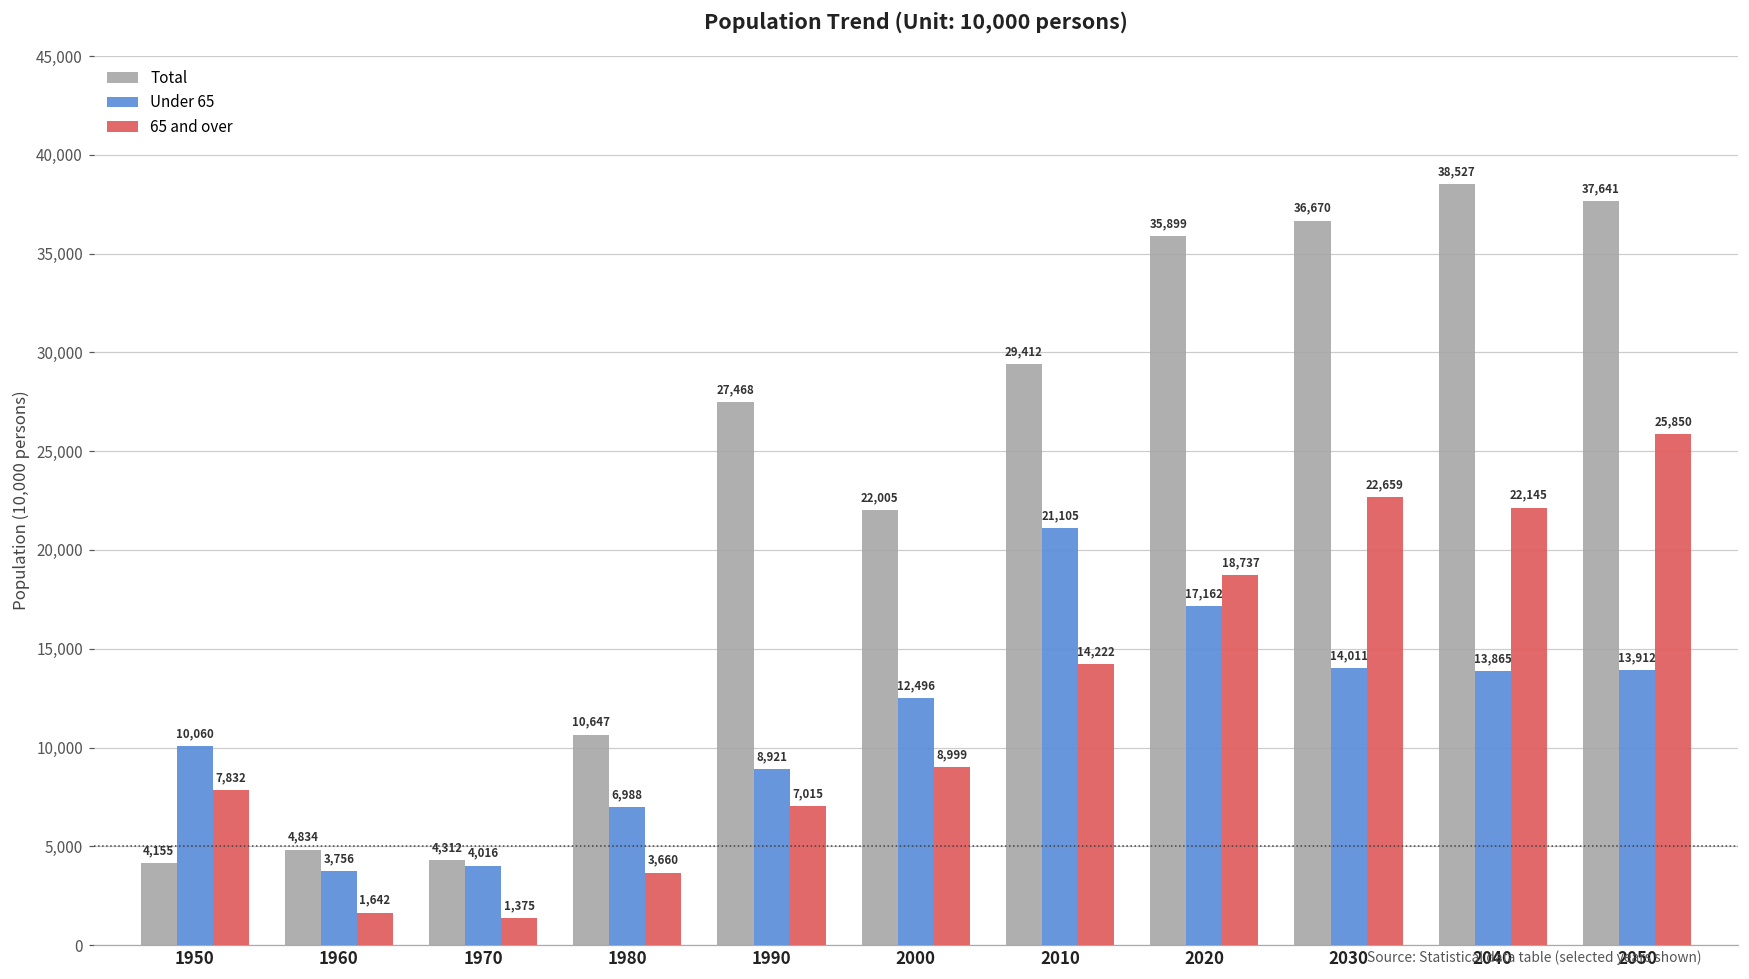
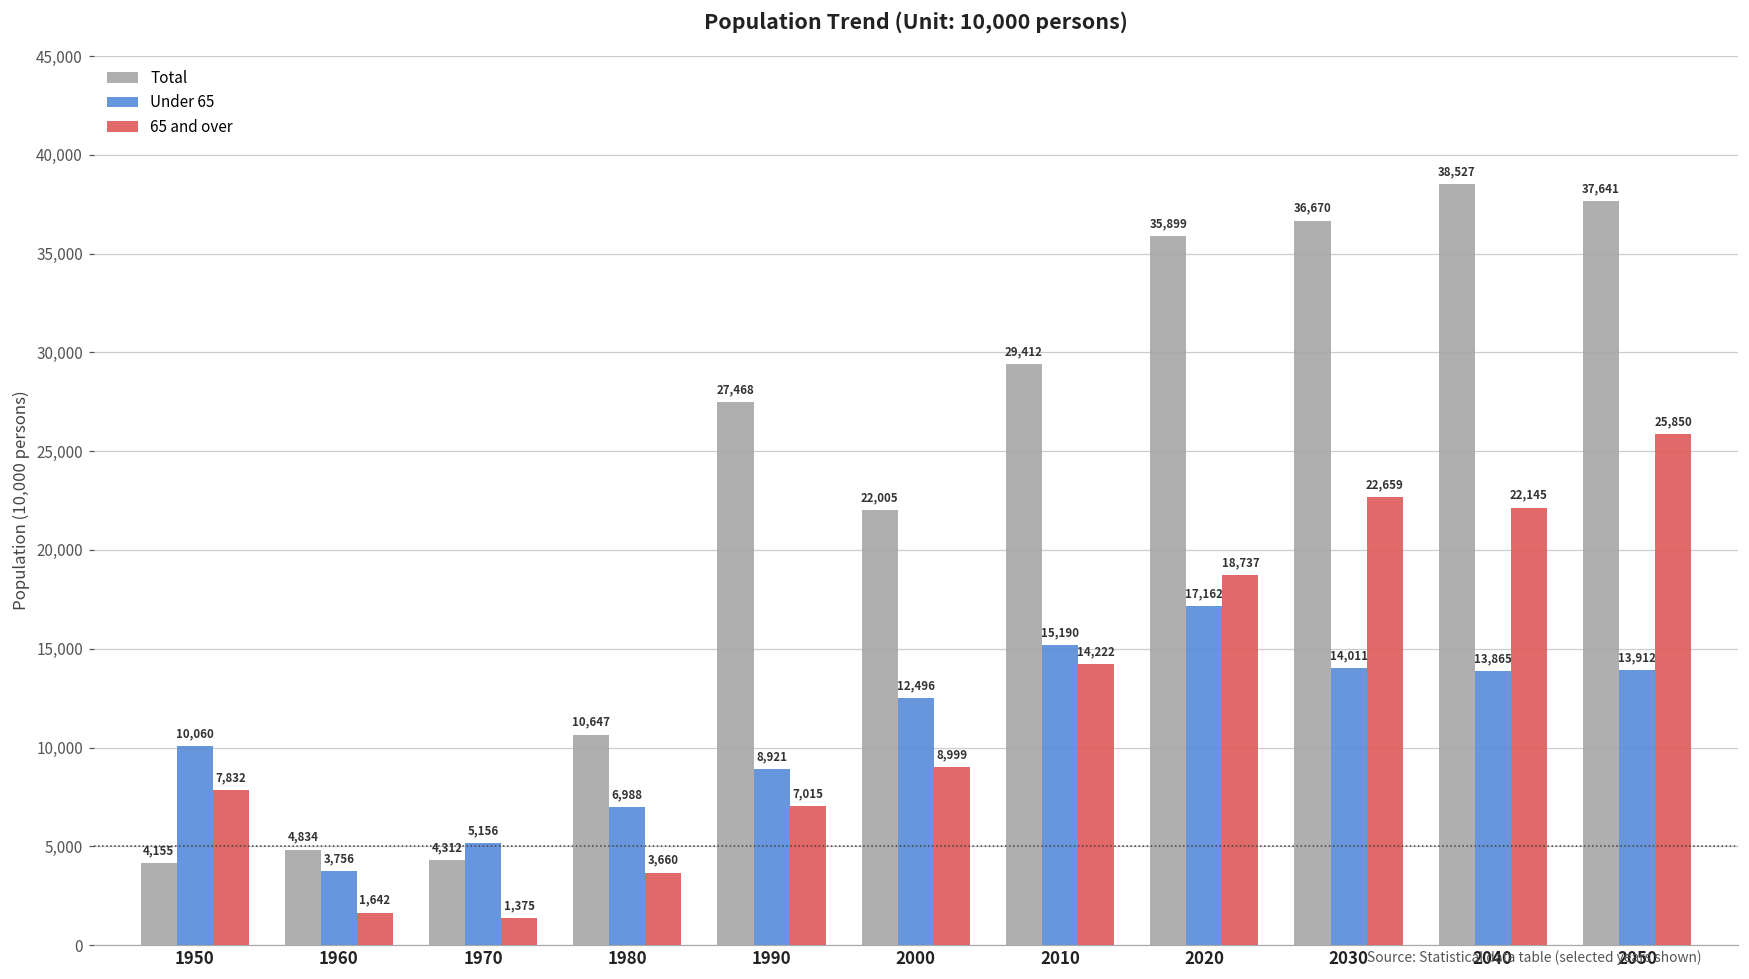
  {
    "Total": {
      "1950": "4,155",
      "1960": "4,834",
      "1970": "4,312",
      "1980": "10,647",
      "1990": "27,468",
      "2000": "22,005",
      "2010": "29,412",
      "2020": "35,899",
      "2030": "36,670",
      "2040": "38,527",
      "2050": "37,641"
    },
    "Under 65": {
      "1950": "10,060",
      "1960": "3,756",
-     "1970": "4,016",
+     "1970": "5,156",
      "1980": "6,988",
      "1990": "8,921",
      "2000": "12,496",
-     "2010": "21,105",
+     "2010": "15,190",
      "2020": "17,162",
      "2030": "14,011",
      "2040": "13,865",
      "2050": "13,912"
    },
    "65 and over": {
      "1950": "7,832",
      "1960": "1,642",
      "1970": "1,375",
      "1980": "3,660",
      "1990": "7,015",
      "2000": "8,999",
      "2010": "14,222",
      "2020": "18,737",
      "2030": "22,659",
      "2040": "22,145",
      "2050": "25,850"
    }
  }
